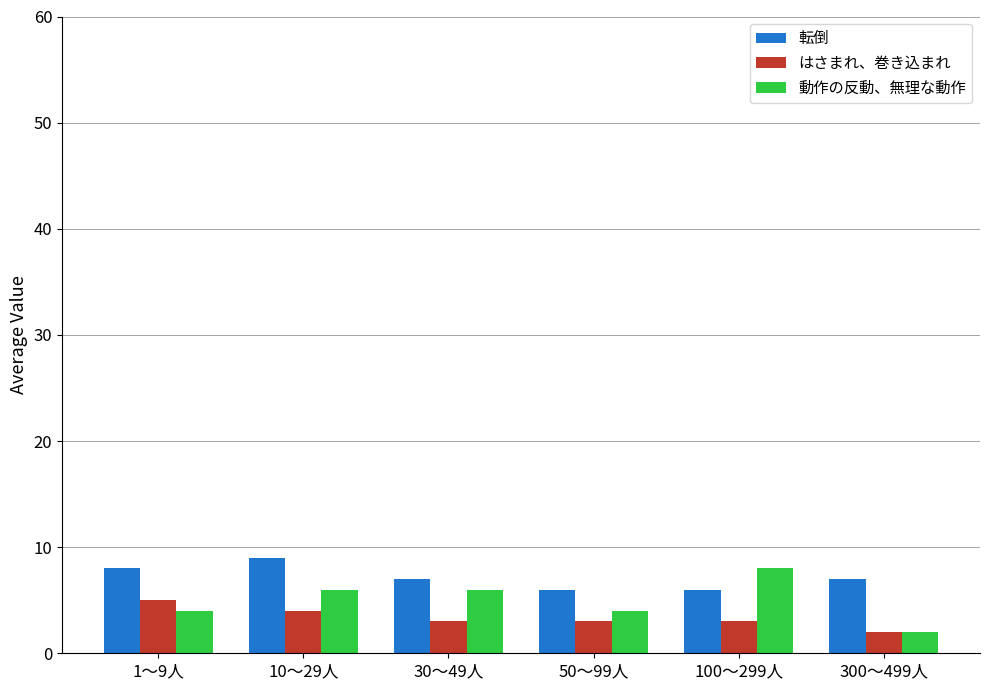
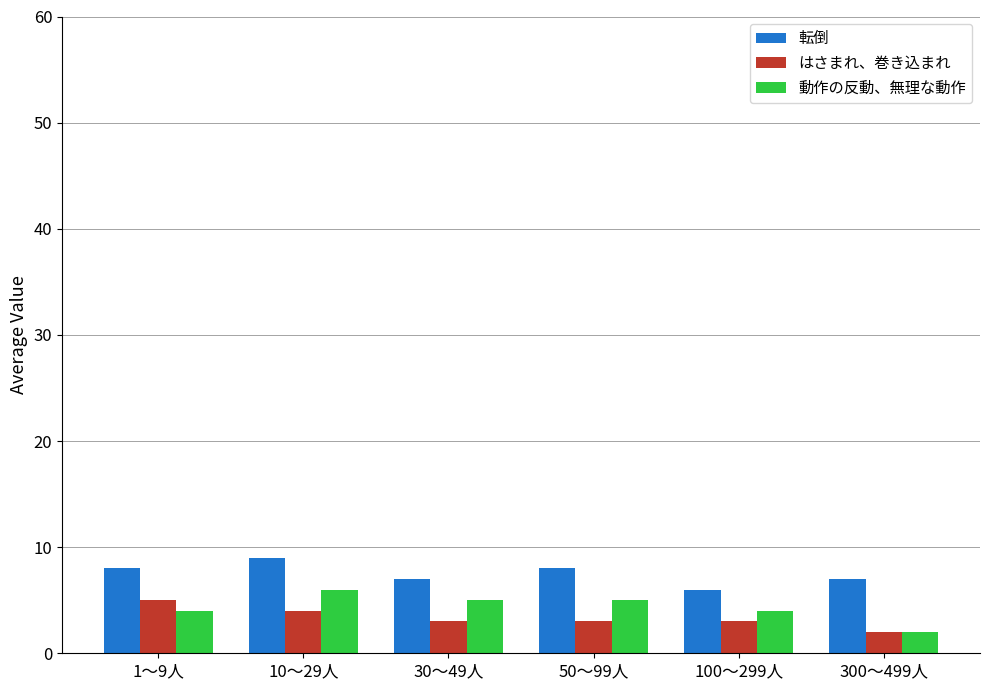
  {
    "転倒": {
      "1～9人": 8,
      "10～29人": 9,
      "30～49人": 7,
-     "50～99人": 6,
+     "50～99人": 8,
      "100～299人": 6,
      "300～499人": 7
    },
    "はさまれ、巻き込まれ": {
      "1～9人": 5,
      "10～29人": 4,
      "30～49人": 3,
      "50～99人": 3,
      "100～299人": 3,
      "300～499人": 2
    },
    "動作の反動、無理な動作": {
      "1～9人": 4,
      "10～29人": 6,
-     "30～49人": 6,
-     "50～99人": 4,
-     "100～299人": 8,
+     "30～49人": 5,
+     "50～99人": 5,
+     "100～299人": 4,
      "300～499人": 2
    }
  }
